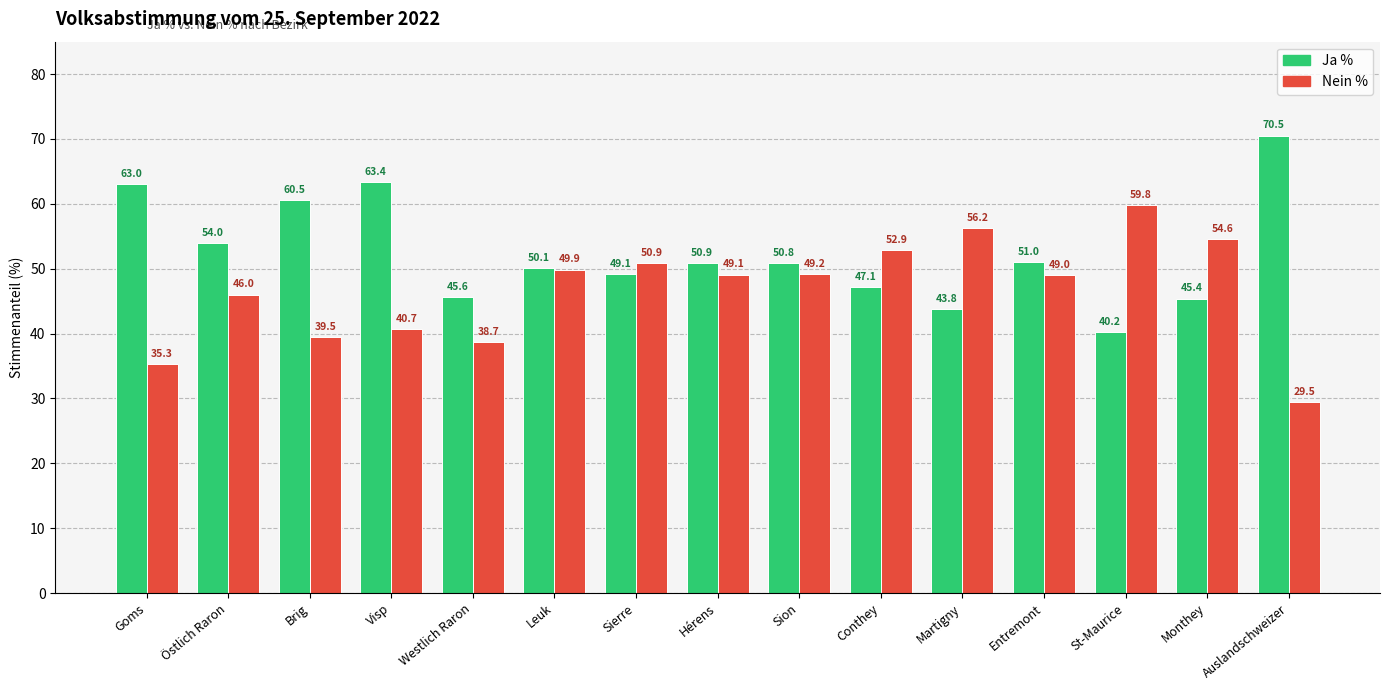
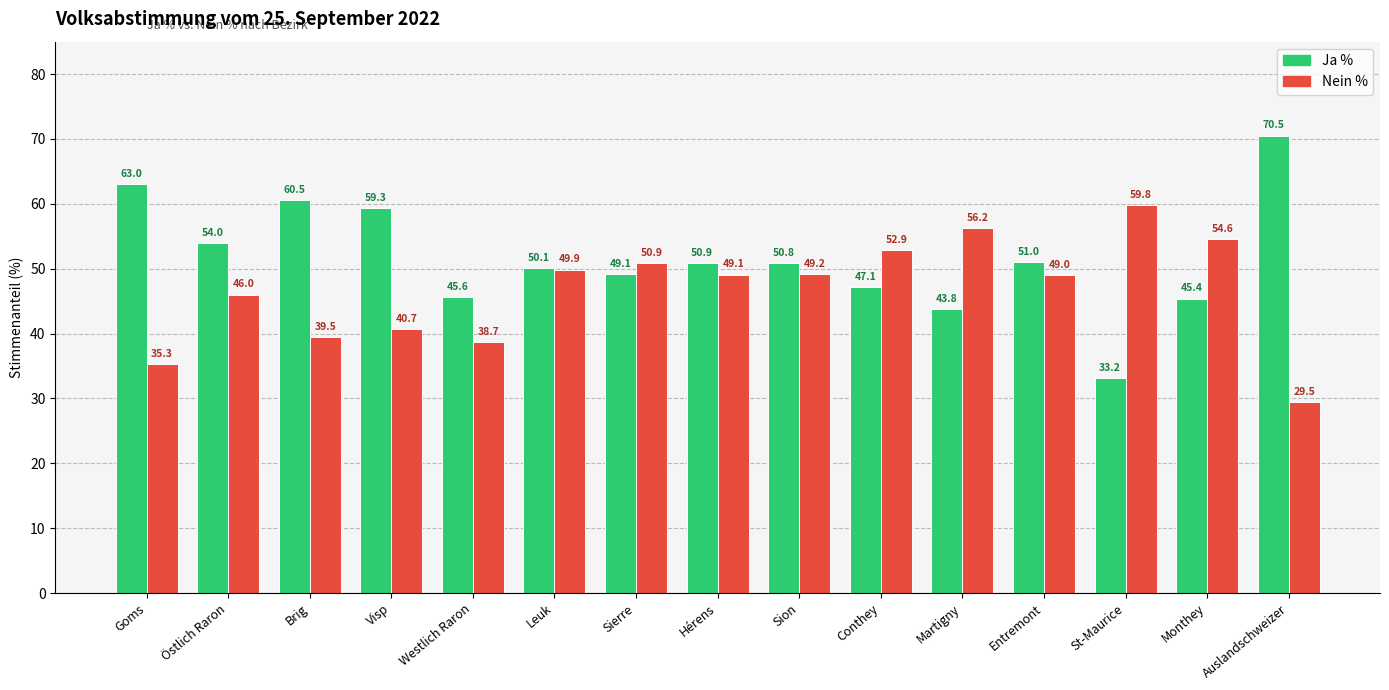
  {
    "Ja %": {
      "Goms": 63.0,
      "Östlich Raron": 54.0,
      "Brig": 60.5,
-     "Visp": 63.4,
+     "Visp": 59.3,
      "Westlich Raron": 45.6,
      "Leuk": 50.1,
      "Sierre": 49.1,
      "Hérens": 50.9,
      "Sion": 50.8,
      "Conthey": 47.1,
      "Martigny": 43.8,
      "Entremont": 51.0,
-     "St-Maurice": 40.2,
+     "St-Maurice": 33.2,
      "Monthey": 45.4,
      "Auslandschweizer": 70.5
    },
    "Nein %": {
      "Goms": 35.3,
      "Östlich Raron": 46.0,
      "Brig": 39.5,
      "Visp": 40.7,
      "Westlich Raron": 38.7,
      "Leuk": 49.9,
      "Sierre": 50.9,
      "Hérens": 49.1,
      "Sion": 49.2,
      "Conthey": 52.9,
      "Martigny": 56.2,
      "Entremont": 49.0,
      "St-Maurice": 59.8,
      "Monthey": 54.6,
      "Auslandschweizer": 29.5
    }
  }
